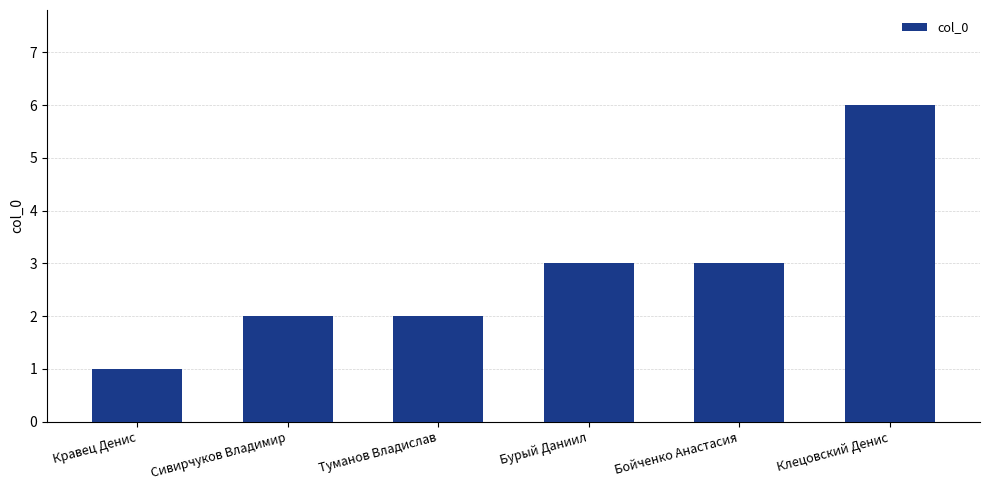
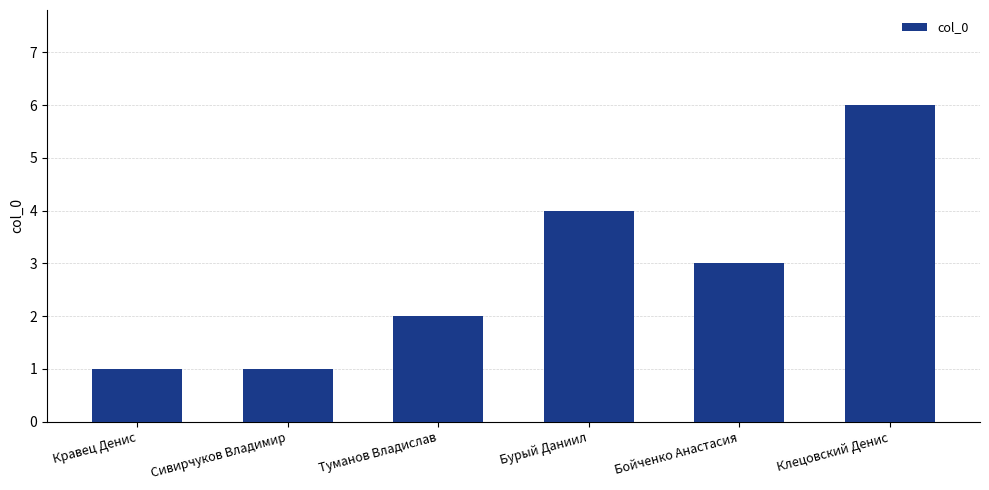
  {
    "Кравец Денис": 1,
-   "Сивирчуков Владимир": 2,
+   "Сивирчуков Владимир": 1,
    "Туманов Владислав": 2,
-   "Бурый Даниил": 3,
+   "Бурый Даниил": 4,
    "Бойченко Анастасия": 3,
    "Клецовский Денис": 6
  }
